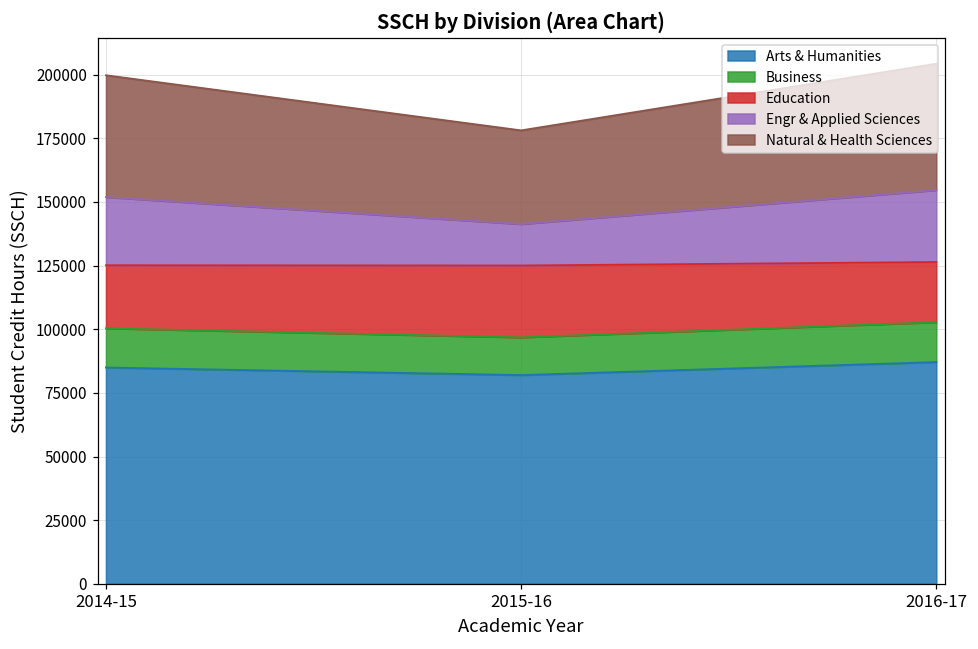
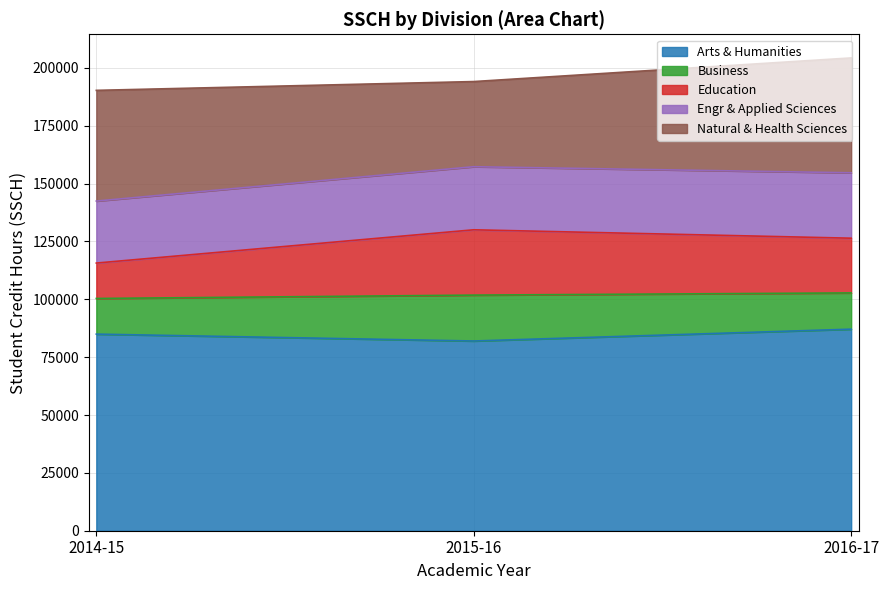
  {
    "Arts & Humanities": {
      "2014-15": 85000,
      "2015-16": 82000,
      "2016-17": 87000
    },
    "Business": {
      "2014-15": 15000,
-     "2015-16": 15000,
+     "2015-16": 20000,
      "2016-17": 16000
    },
    "Education": {
-     "2014-15": 25000,
+     "2014-15": 15000,
      "2015-16": 28000,
      "2016-17": 24000
    },
    "Engr & Applied Sciences": {
      "2014-15": 27000,
-     "2015-16": 16000,
+     "2015-16": 27000,
      "2016-17": 28000
    },
    "Natural & Health Sciences": {
      "2014-15": 48000,
      "2015-16": 37000
    }
  }
